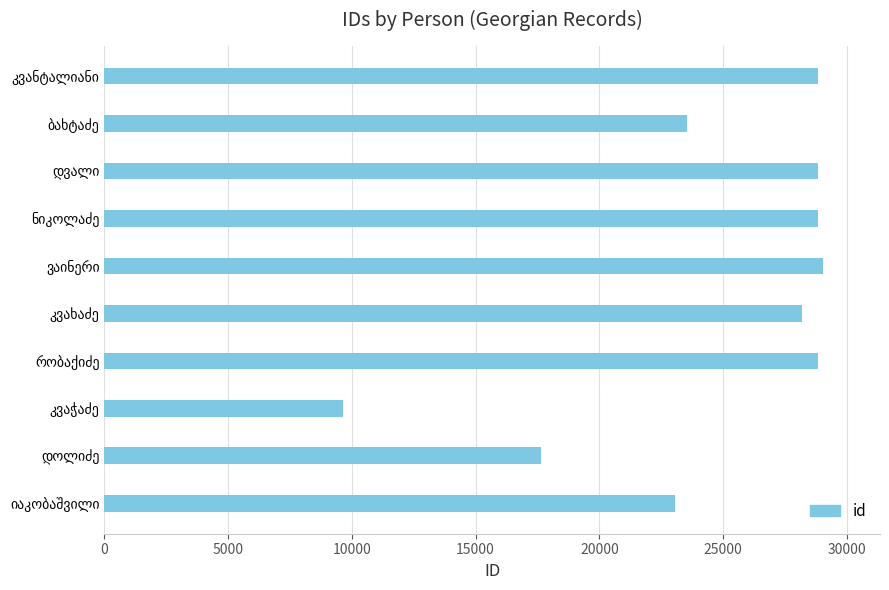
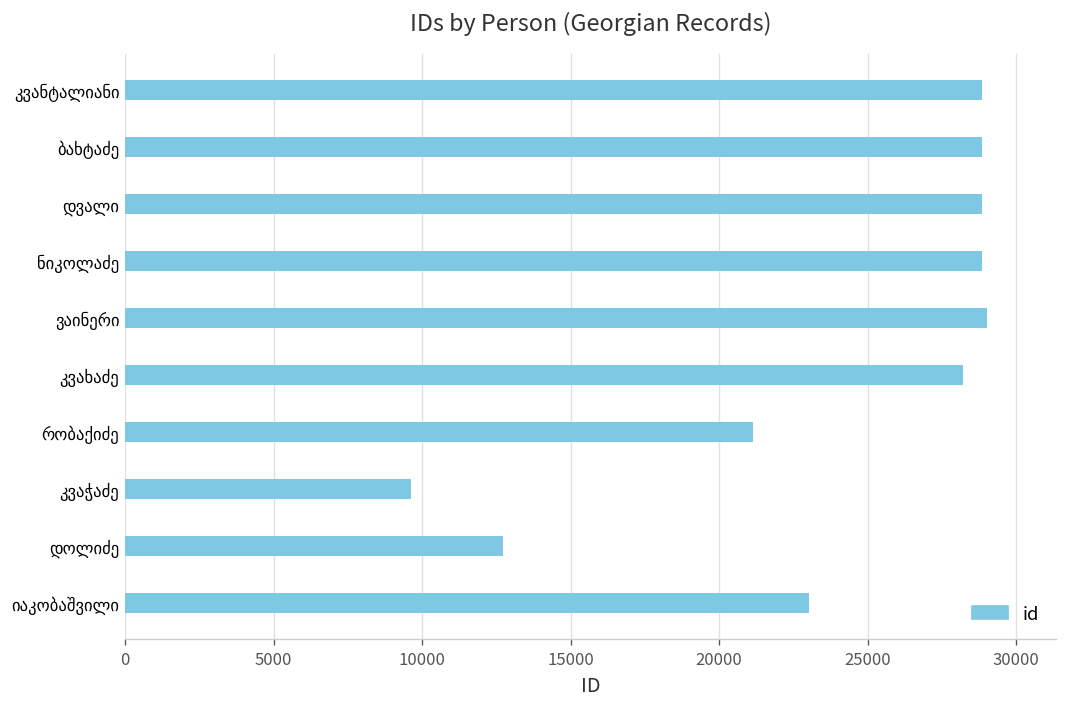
  {
    "კვანტალიანი": 28900,
-   "ბახტაძე": 23500,
+   "ბახტაძე": 28900,
    "დვალი": 28900,
    "ნიკოლაძე": 28900,
    "ვაინერი": 29000,
    "კვახაძე": 28200,
-   "რობაქიძე": 28900,
+   "რობაქიძე": 21100,
    "კვაჭაძე": 9600,
-   "დოლიძე": 17600,
+   "დოლიძე": 12700,
    "იაკობაშვილი": 23000
  }
